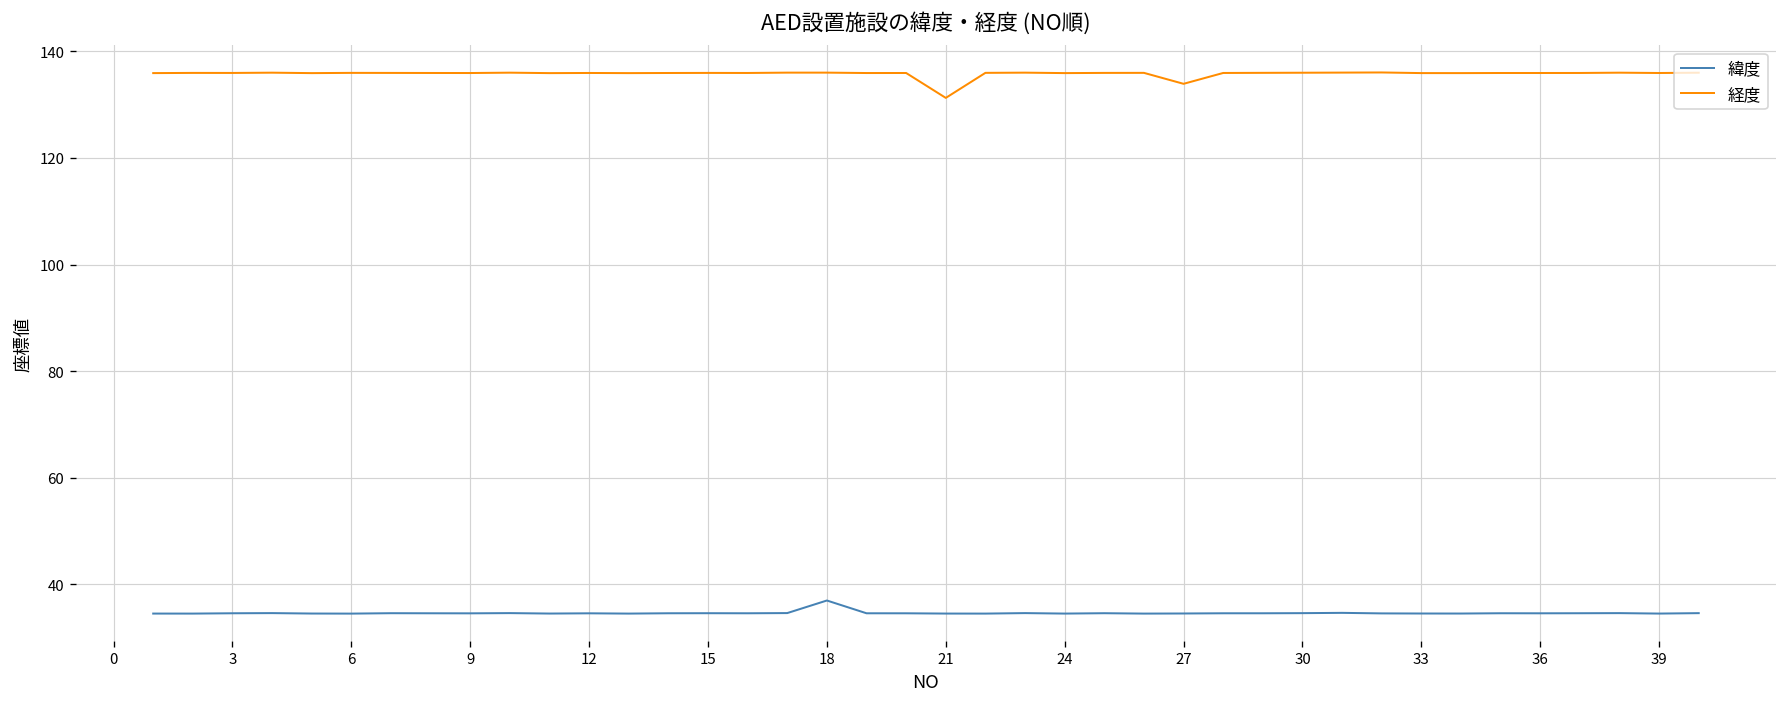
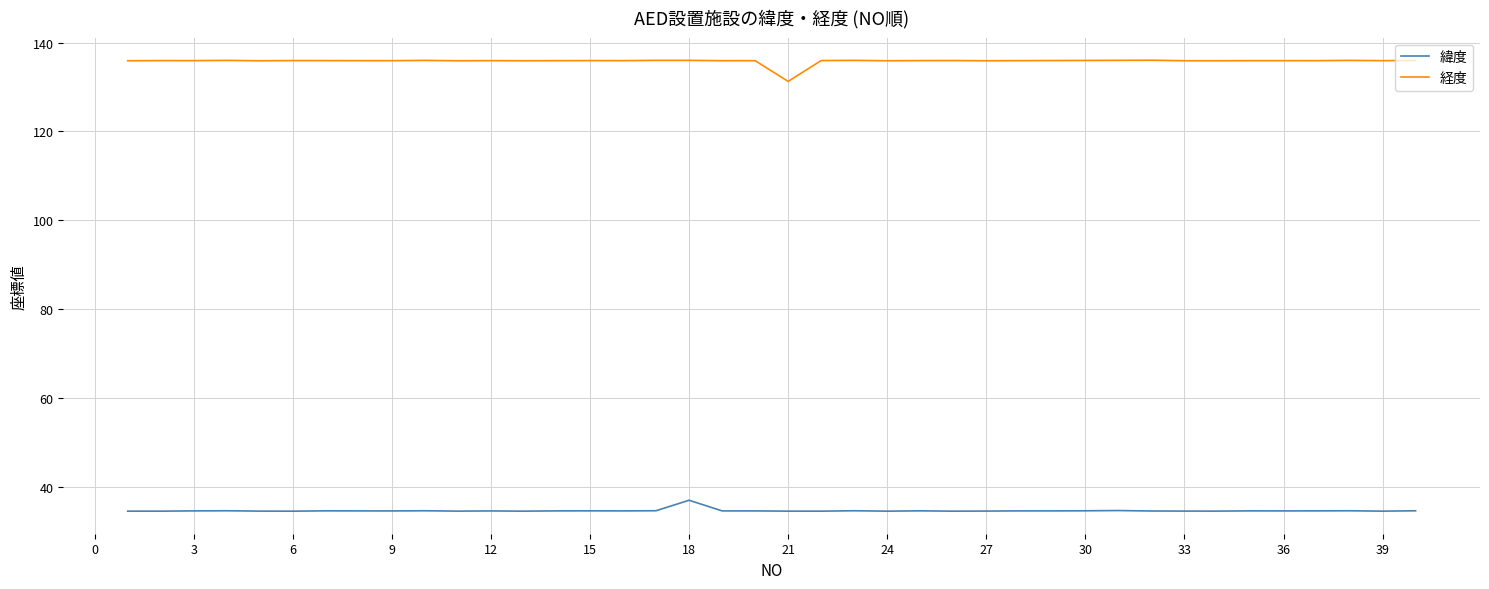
  {
    "緯度": {
      "3": 35,
      "6": 34,
      "9": 35,
      "12": 35,
      "15": 35,
      "18": 37,
      "21": 34,
      "24": 34,
      "27": 34,
      "30": 35,
      "33": 34,
      "36": 35,
      "39": 34
    },
    "経度": {
      "3": 136,
      "6": 136,
      "9": 136,
      "12": 136,
      "15": 136,
      "18": 136,
      "21": 131,
      "24": 136,
-     "27": 134,
+     "27": 136,
      "30": 136,
      "33": 136,
      "36": 136,
      "39": 136
    }
  }
